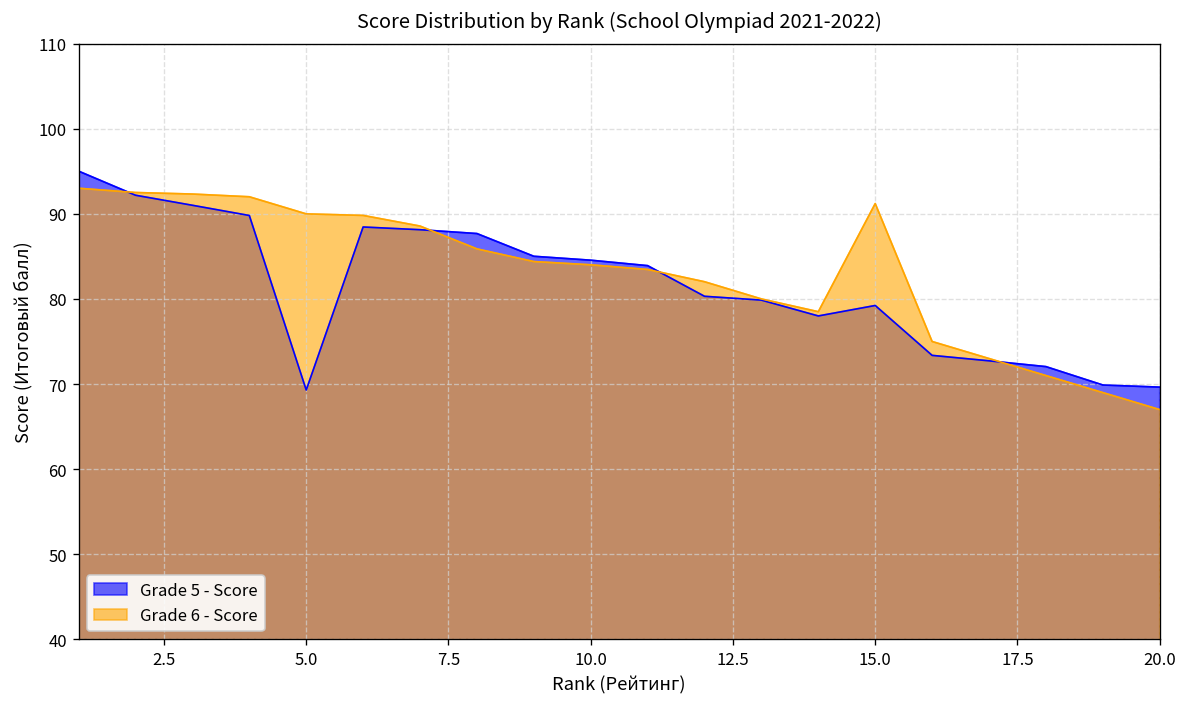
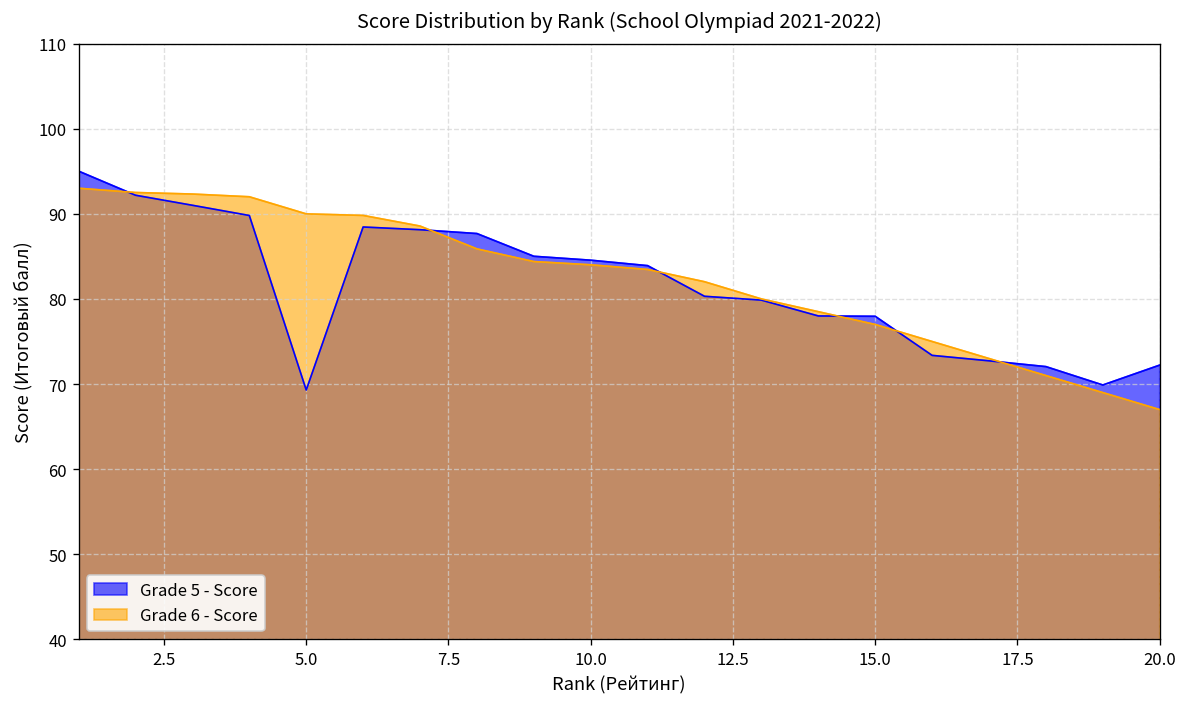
  {
    "Grade 5 - Score": {
      "5.0": 69,
      "10.0": 85,
-     "15.0": 79,
-     "20.0": 70
+     "15.0": 78,
+     "20.0": 72
    },
    "Grade 6 - Score": {
      "5.0": 90,
      "10.0": 84,
-     "15.0": 91,
+     "15.0": 77,
      "20.0": 67
    }
  }
